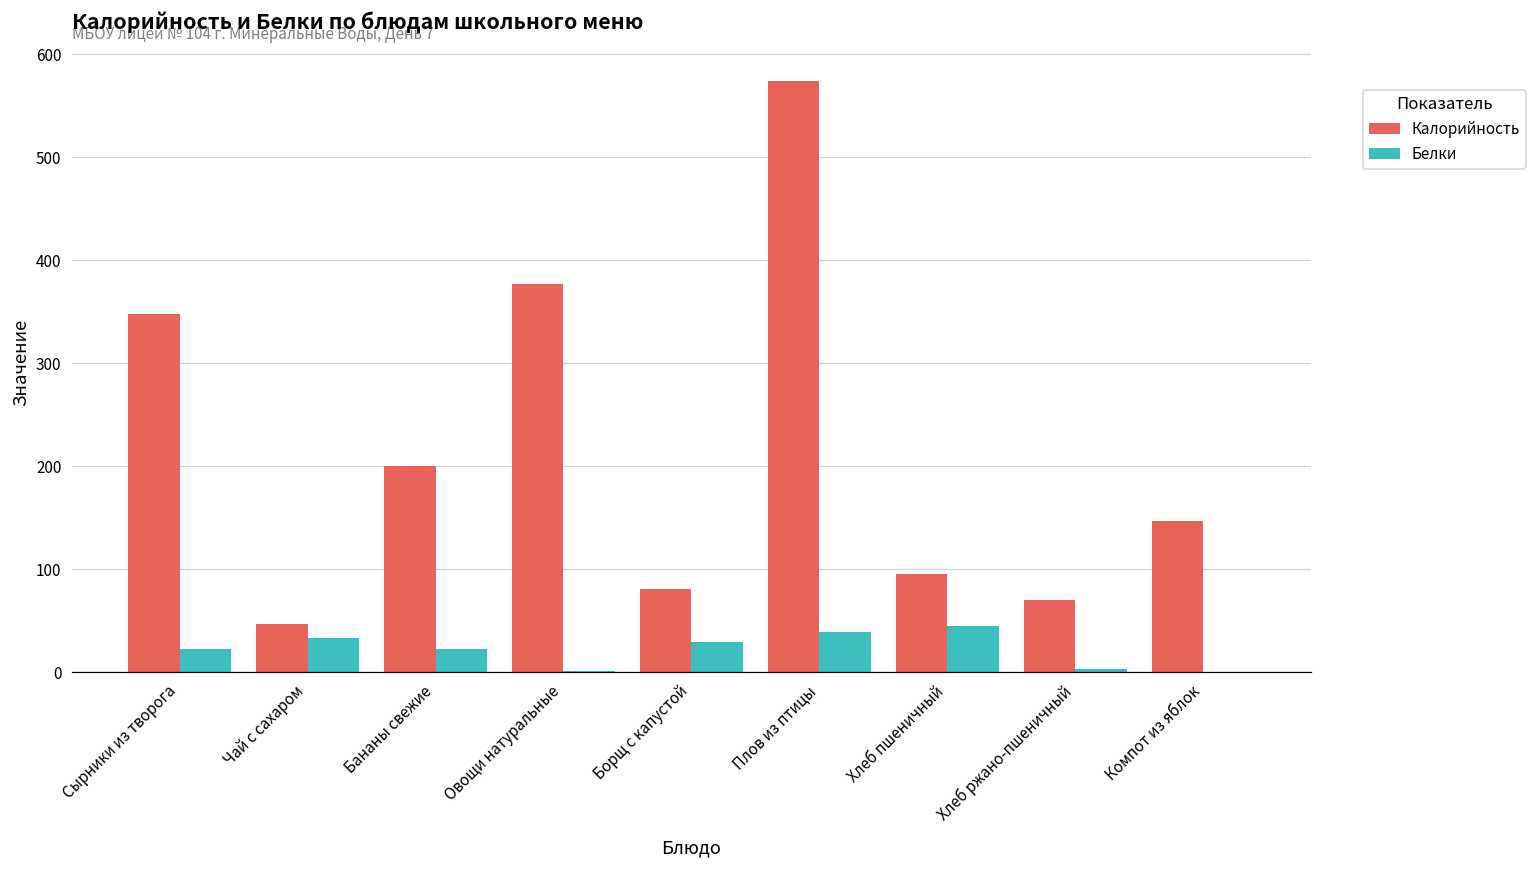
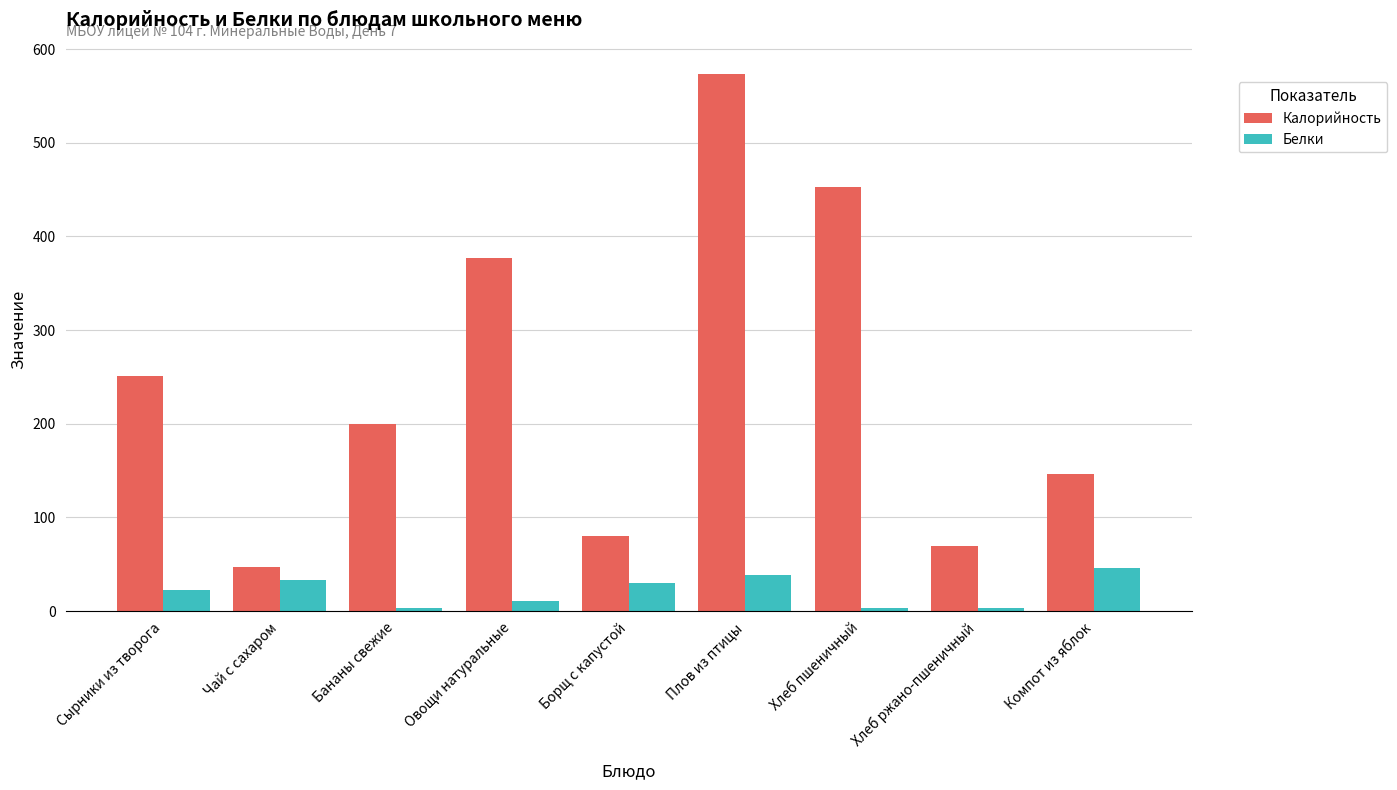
  {
    "Калорийность": {
-     "Сырники из творога": 350,
+     "Сырники из творога": 250,
      "Чай с сахаром": 50,
      "Бананы свежие": 200,
      "Овощи натуральные": 380,
      "Борщ с капустой": 80,
      "Плов из птицы": 570,
-     "Хлеб пшеничный": 100,
+     "Хлеб пшеничный": 450,
      "Хлеб ржано-пшеничный": 70,
      "Компот из яблок": 150
    },
    "Белки": {
      "Сырники из творога": 20,
      "Чай с сахаром": 30,
-     "Бананы свежие": 20,
-     "Овощи натуральные": 0,
+     "Бананы свежие": 0,
+     "Овощи натуральные": 10,
      "Борщ с капустой": 30,
      "Плов из птицы": 40,
-     "Хлеб пшеничный": 40,
+     "Хлеб пшеничный": 0,
      "Хлеб ржано-пшеничный": 0,
-     "Компот из яблок": 0
+     "Компот из яблок": 50
    }
  }
